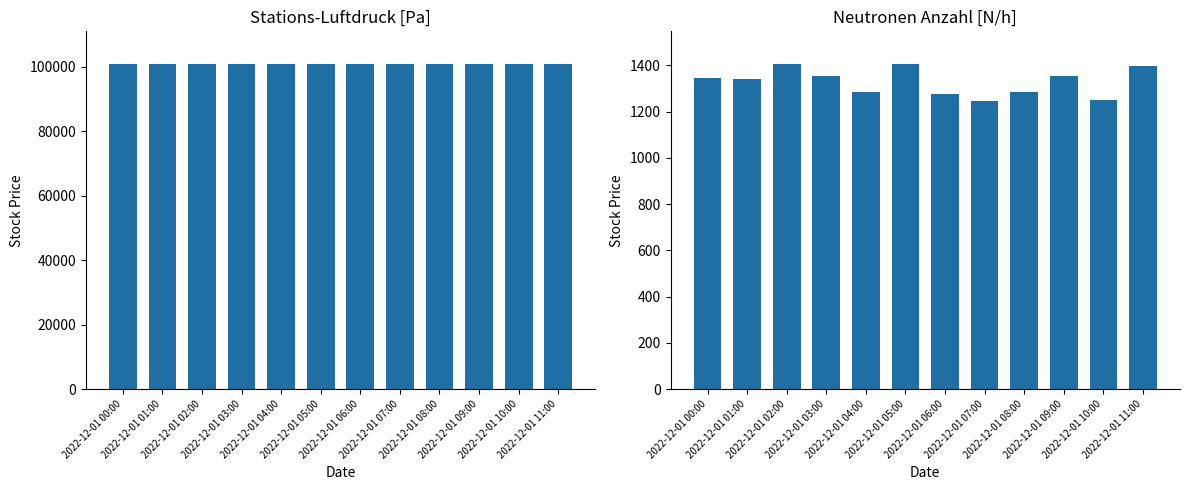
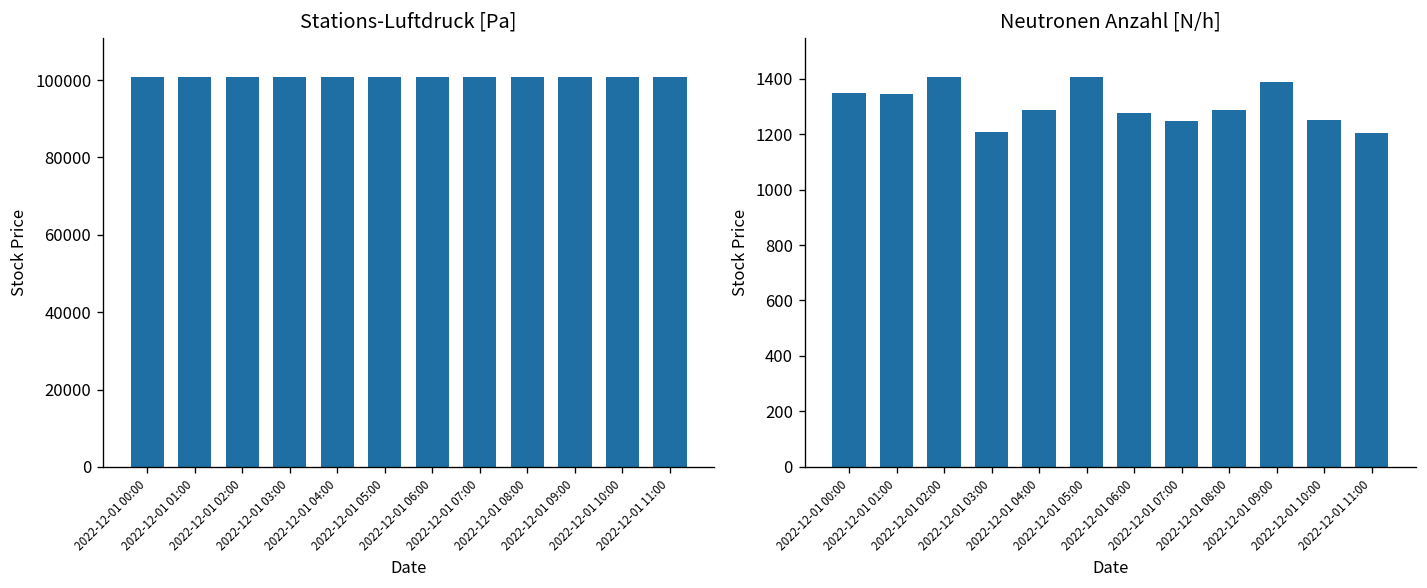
  {
    "Stations-Luftdruck [Pa]": {
      "2022-12-01 00:00": 101000,
      "2022-12-01 01:00": 101000,
      "2022-12-01 02:00": 101000,
      "2022-12-01 03:00": 101000,
      "2022-12-01 04:00": 101000,
      "2022-12-01 05:00": 101000,
      "2022-12-01 06:00": 101000,
      "2022-12-01 07:00": 101000,
      "2022-12-01 08:00": 101000,
      "2022-12-01 09:00": 101000,
      "2022-12-01 10:00": 101000,
      "2022-12-01 11:00": 101000
    },
    "Neutronen Anzahl [N/h]": {
      "2022-12-01 00:00": 1350,
      "2022-12-01 01:00": 1340,
      "2022-12-01 02:00": 1410,
-     "2022-12-01 03:00": 1350,
+     "2022-12-01 03:00": 1210,
      "2022-12-01 04:00": 1290,
      "2022-12-01 05:00": 1410,
      "2022-12-01 06:00": 1280,
      "2022-12-01 07:00": 1250,
      "2022-12-01 08:00": 1290,
-     "2022-12-01 09:00": 1350,
+     "2022-12-01 09:00": 1390,
      "2022-12-01 10:00": 1250,
-     "2022-12-01 11:00": 1400
+     "2022-12-01 11:00": 1200
    }
  }
